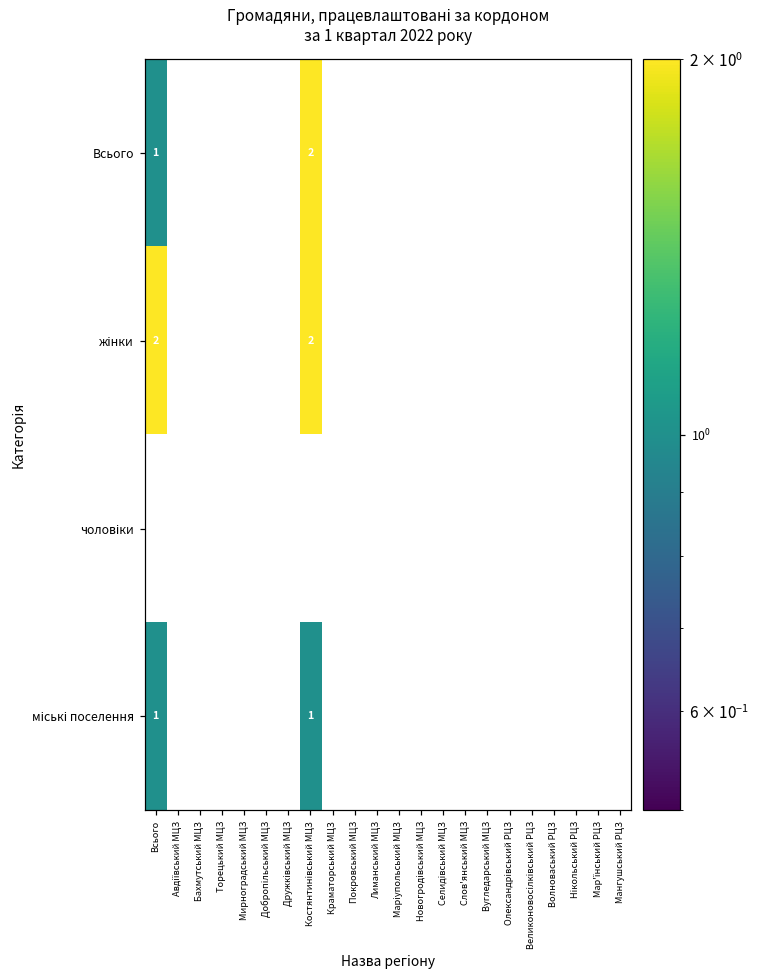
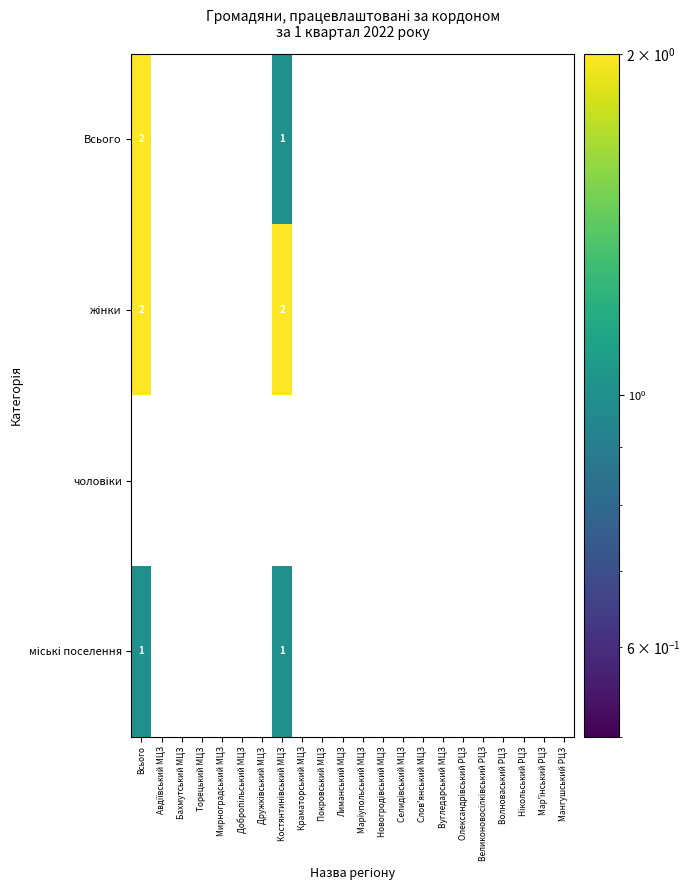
  {
    "Всього": {
-     "Всього": 1,
-     "Костянтинівський МЦЗ": 2
+     "Всього": 2,
+     "Костянтинівський МЦЗ": 1
    },
    "жінки": {
      "Всього": 2,
      "Костянтинівський МЦЗ": 2
    },
    "міські поселення": {
      "Всього": 1,
      "Костянтинівський МЦЗ": 1
    }
  }
